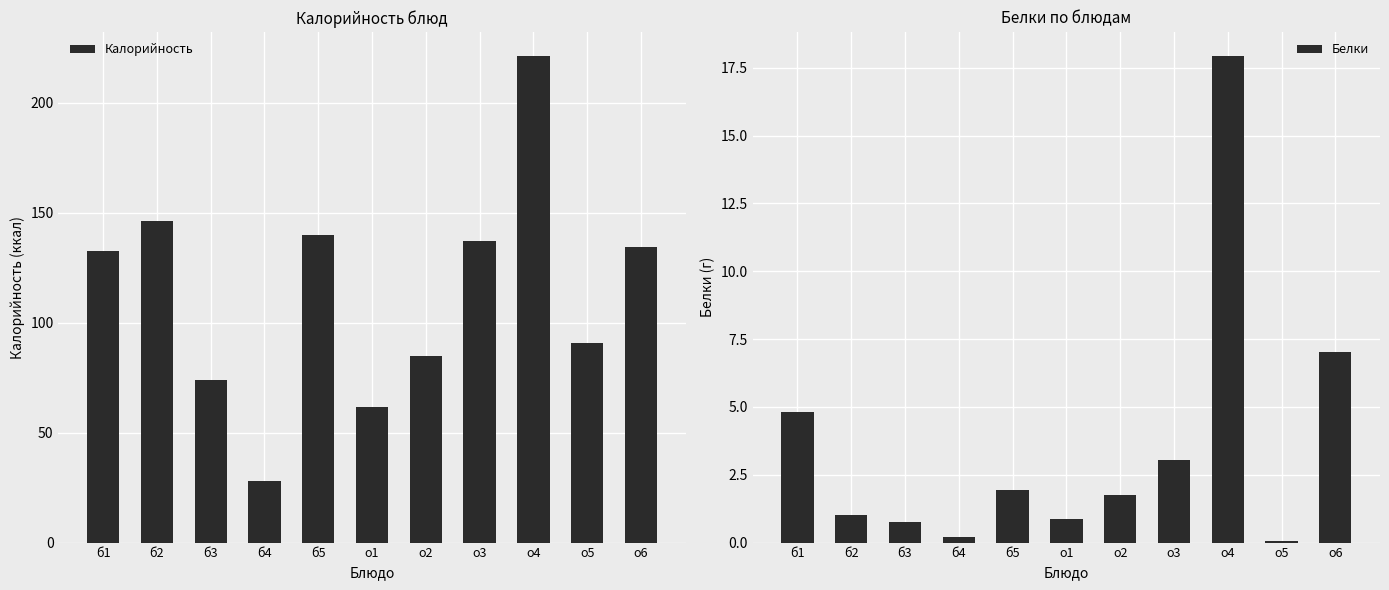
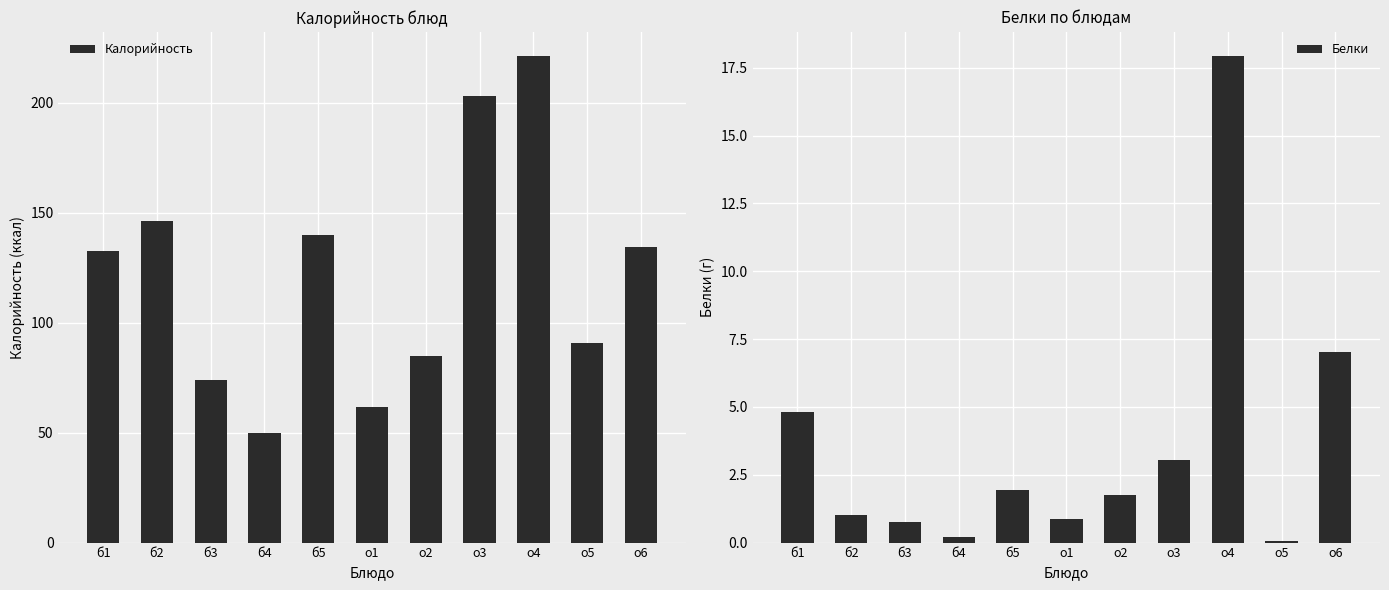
  {
    "Калорийность блюд": {
      "б1": 132,
      "б2": 146,
      "б3": 74,
-     "б4": 28,
+     "б4": 50,
      "б5": 140,
      "о1": 62,
      "о2": 85,
-     "о3": 137,
+     "о3": 203,
      "о4": 221,
      "о5": 91,
      "о6": 134
    },
    "Белки по блюдам": {
      "б1": 4.8,
      "б2": 1.0,
      "б3": 0.8,
      "б4": 0.2,
      "б5": 1.9,
      "о1": 0.9,
      "о2": 1.8,
      "о3": 3.1,
      "о4": 17.9,
      "о6": 7.0
    }
  }
